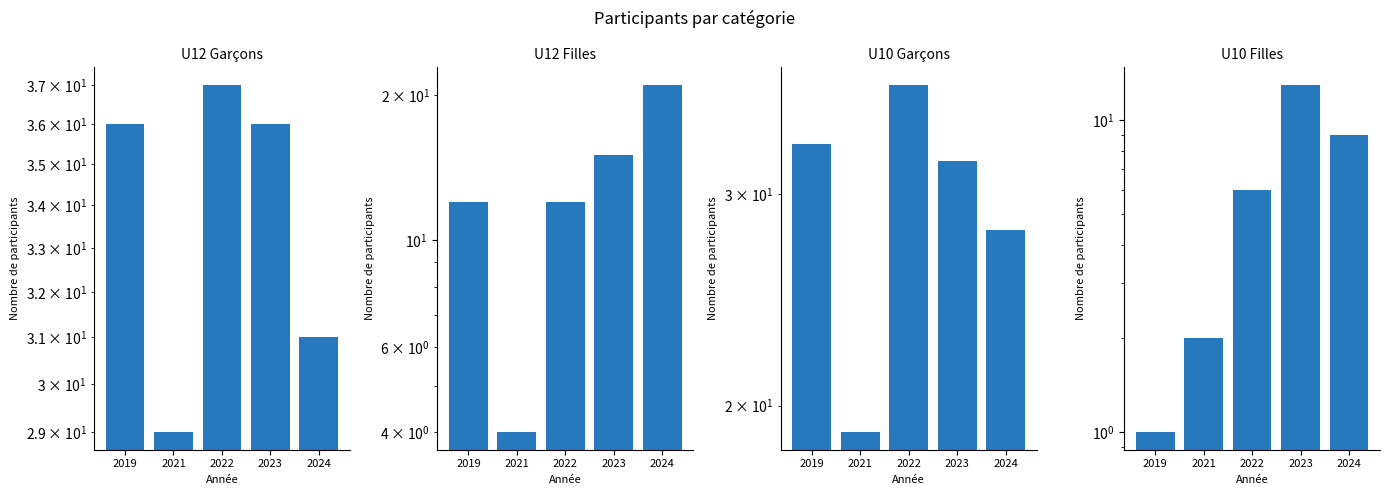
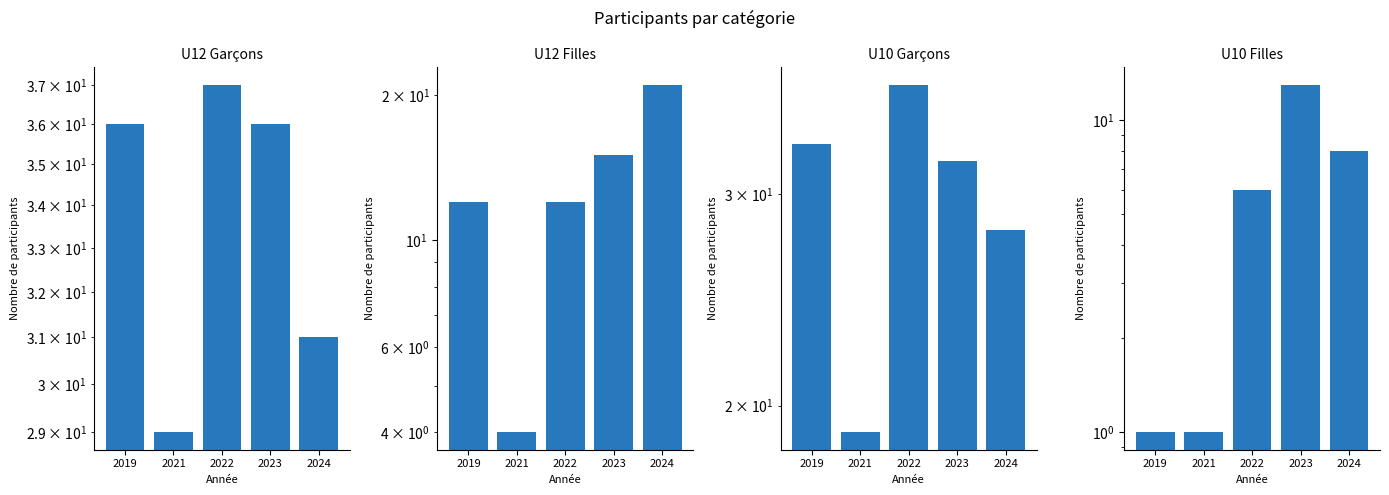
  {
    "U10 Filles": {
      "2019": 1,
-     "2021": 2,
+     "2021": 1,
      "2022": 6,
      "2023": 13,
-     "2024": 9
+     "2024": 8
    }
  }
